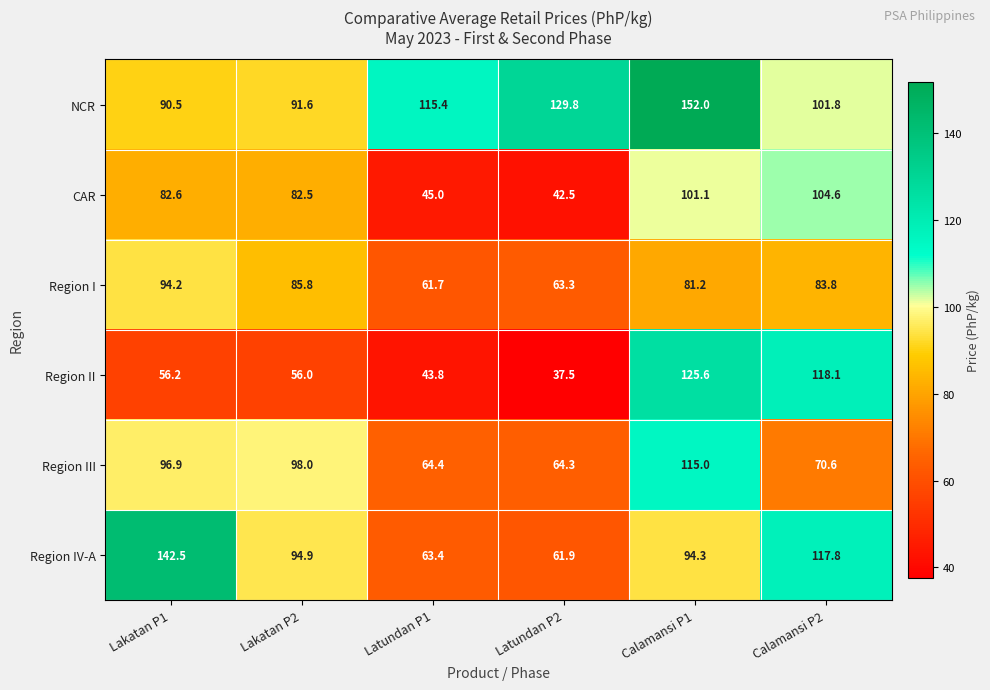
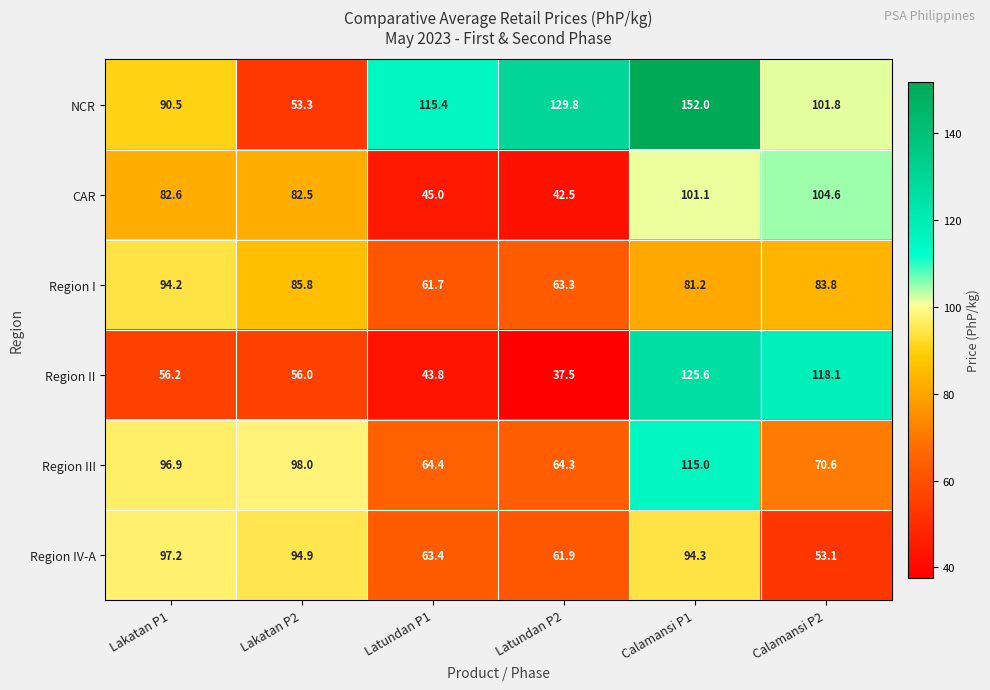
  {
    "NCR": {
      "Lakatan P1": 90.5,
-     "Lakatan P2": 91.6,
+     "Lakatan P2": 53.3,
      "Latundan P1": 115.4,
      "Latundan P2": 129.8,
      "Calamansi P1": 152.0,
      "Calamansi P2": 101.8
    },
    "CAR": {
      "Lakatan P1": 82.6,
      "Lakatan P2": 82.5,
      "Latundan P1": 45.0,
      "Latundan P2": 42.5,
      "Calamansi P1": 101.1,
      "Calamansi P2": 104.6
    },
    "Region I": {
      "Lakatan P1": 94.2,
      "Lakatan P2": 85.8,
      "Latundan P1": 61.7,
      "Latundan P2": 63.3,
      "Calamansi P1": 81.2,
      "Calamansi P2": 83.8
    },
    "Region II": {
      "Lakatan P1": 56.2,
      "Lakatan P2": 56.0,
      "Latundan P1": 43.8,
      "Latundan P2": 37.5,
      "Calamansi P1": 125.6,
      "Calamansi P2": 118.1
    },
    "Region III": {
      "Lakatan P1": 96.9,
      "Lakatan P2": 98.0,
      "Latundan P1": 64.4,
      "Latundan P2": 64.3,
      "Calamansi P1": 115.0,
      "Calamansi P2": 70.6
    },
    "Region IV-A": {
-     "Lakatan P1": 142.5,
+     "Lakatan P1": 97.2,
      "Lakatan P2": 94.9,
      "Latundan P1": 63.4,
      "Latundan P2": 61.9,
      "Calamansi P1": 94.3,
-     "Calamansi P2": 117.8
+     "Calamansi P2": 53.1
    }
  }
